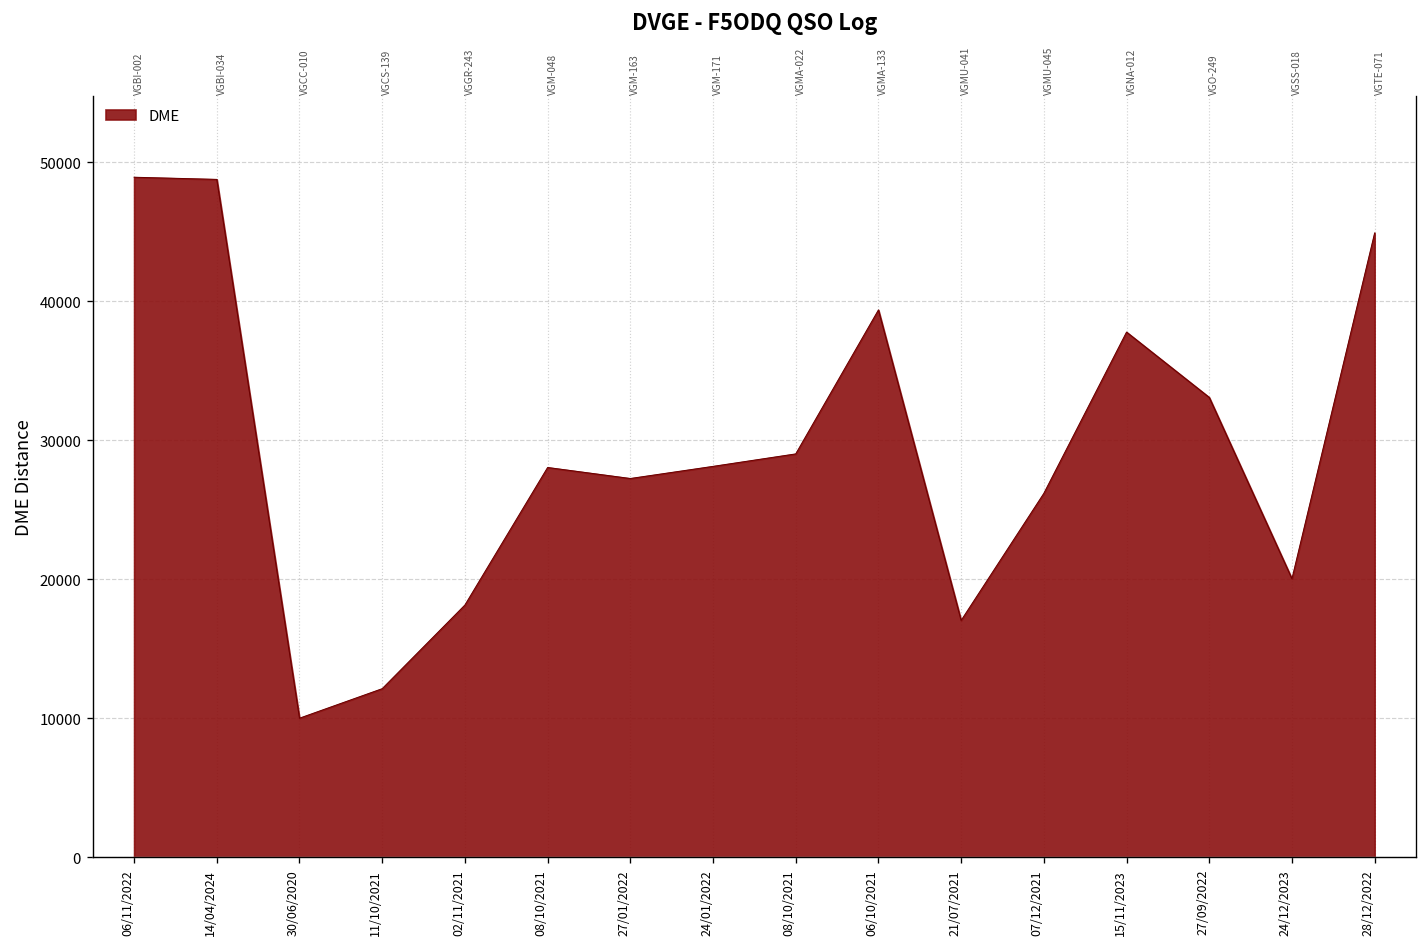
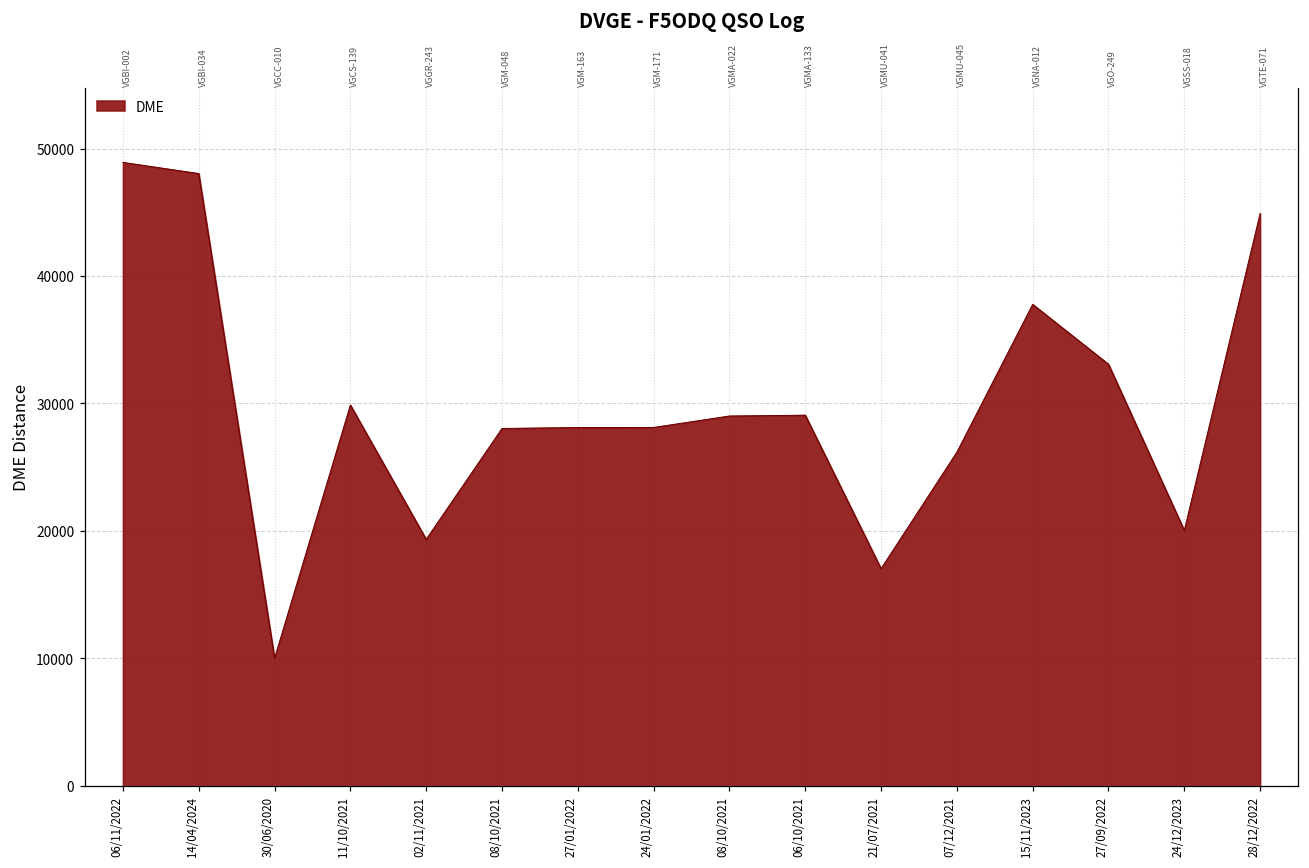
  {
    "06/11/2022": 48900,
-   "14/04/2024": 48800,
+   "14/04/2024": 48000,
    "30/06/2020": 10000,
-   "11/10/2021": 12100,
-   "02/11/2021": 18100,
-   "27/01/2022": 27200,
+   "11/10/2021": 29900,
+   "02/11/2021": 19300,
+   "27/01/2022": 28100,
    "24/01/2022": 28100,
-   "06/10/2021": 39400,
+   "06/10/2021": 29100,
    "21/07/2021": 17000,
    "07/12/2021": 26200,
    "15/11/2023": 37800,
    "27/09/2022": 33100,
    "24/12/2023": 20000,
    "28/12/2022": 44900
  }
